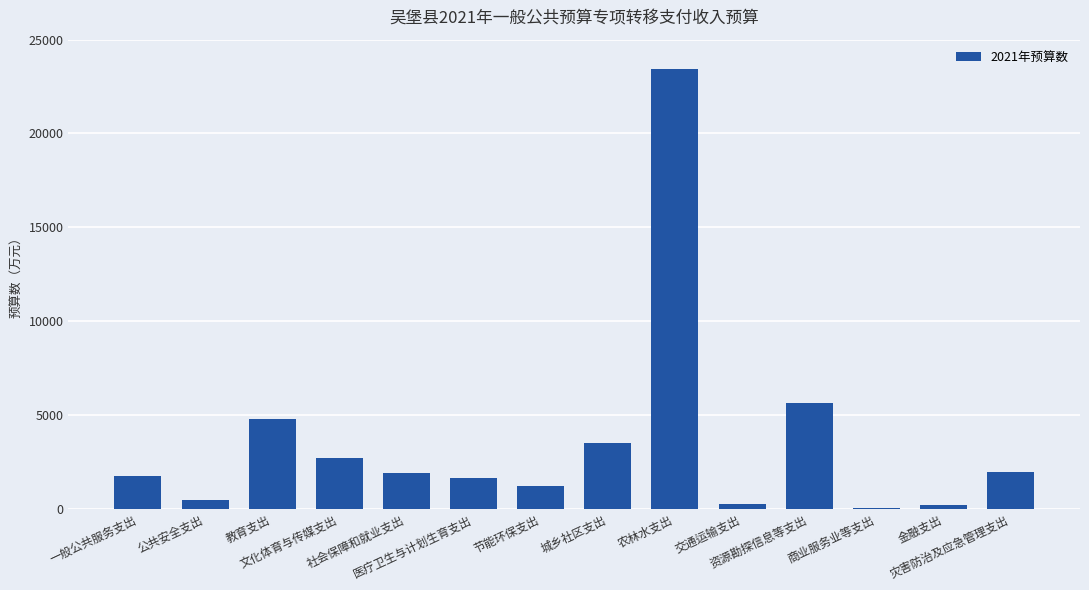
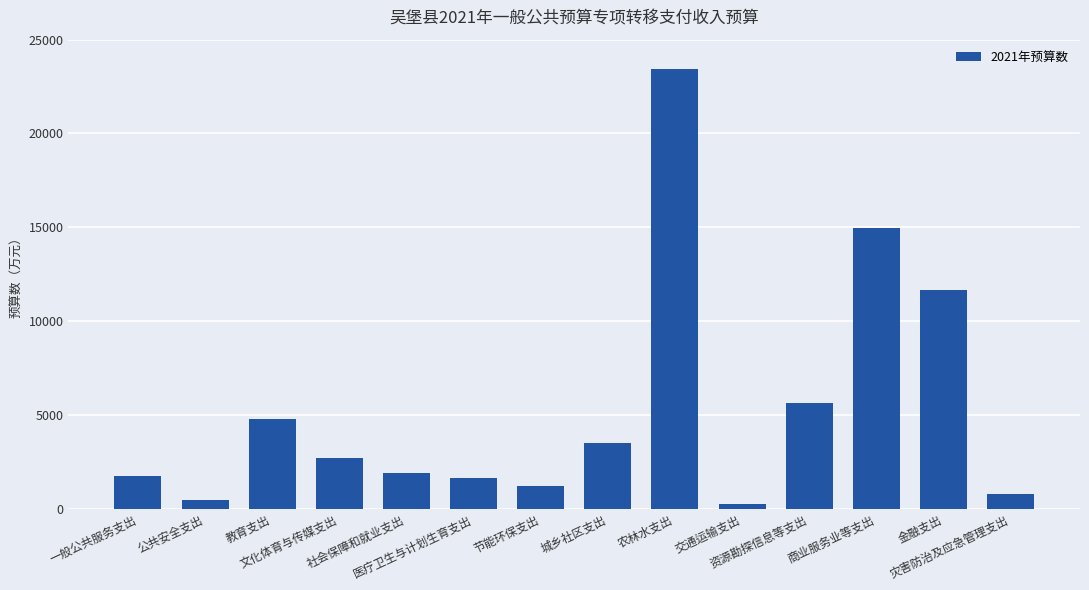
  {
    "一般公共服务支出": 1800,
    "公共安全支出": 500,
    "教育支出": 4800,
    "文化体育与传媒支出": 2700,
    "社会保障和就业支出": 1900,
    "医疗卫生与计划生育支出": 1600,
    "节能环保支出": 1200,
    "城乡社区支出": 3500,
    "农林水支出": 23400,
    "交通运输支出": 300,
    "资源勘探信息等支出": 5600,
-   "商业服务业等支出": 0,
-   "金融支出": 200,
-   "灾害防治及应急管理支出": 2000
+   "商业服务业等支出": 14900,
+   "金融支出": 11700,
+   "灾害防治及应急管理支出": 800
  }
